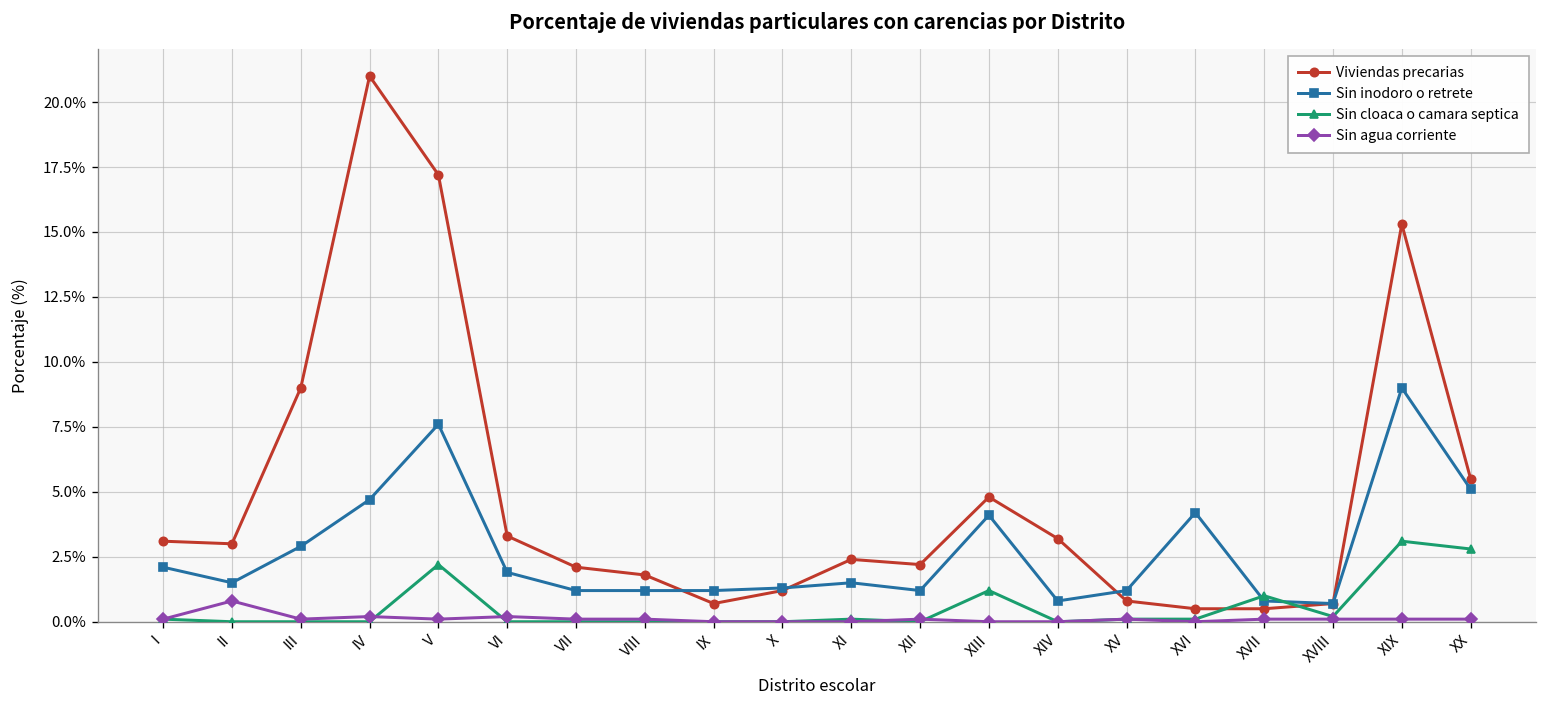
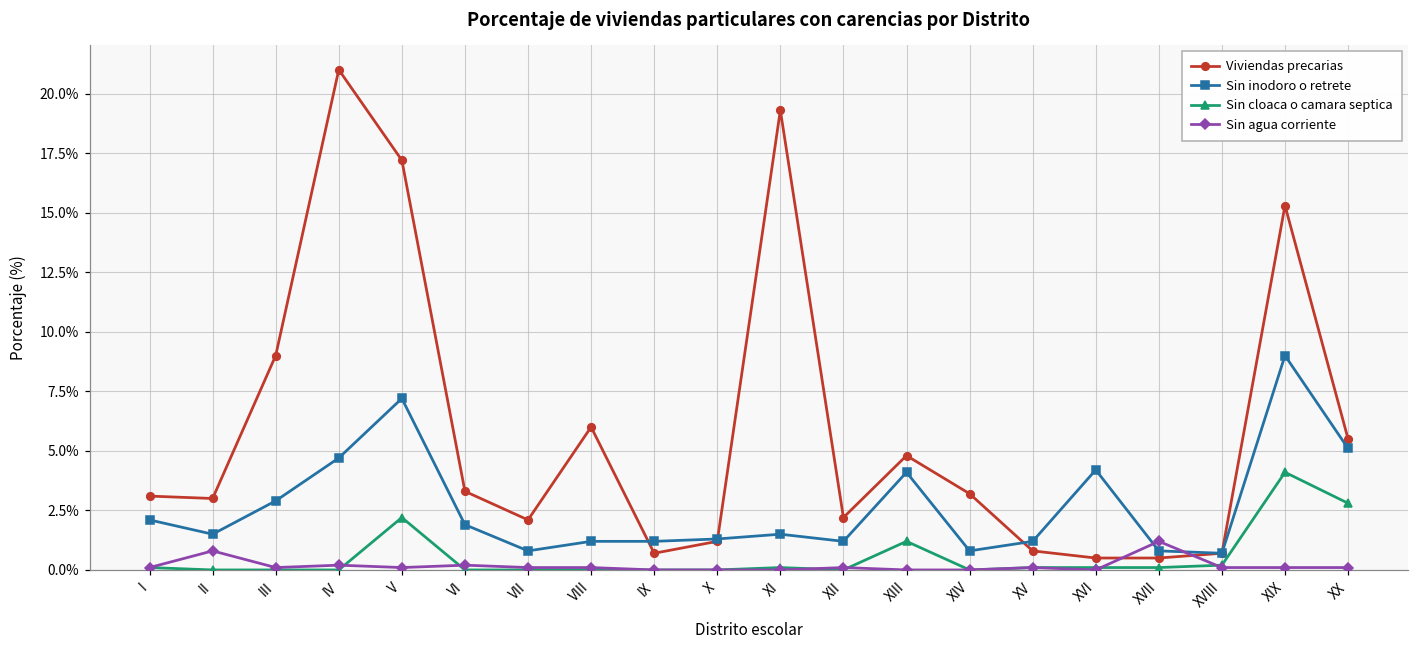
  {
    "Viviendas precarias": {
      "I": "3.1%",
      "II": "3.0%",
      "III": "9.0%",
      "IV": "21.0%",
      "V": "17.2%",
      "VI": "3.3%",
      "VII": "2.1%",
-     "VIII": "1.8%",
+     "VIII": "6.0%",
      "IX": "0.7%",
-     "XI": "2.4%",
+     "XI": "19.3%",
      "XII": "2.2%",
      "XIII": "4.8%",
      "XIV": "3.2%",
      "XV": "0.8%",
      "XVI": "0.5%",
      "XVII": "0.5%",
      "XIX": "15.3%",
      "XX": "5.5%"
    },
    "Sin inodoro o retrete": {
      "I": "2.1%",
      "II": "1.5%",
      "III": "2.9%",
      "IV": "4.7%",
-     "V": "7.6%",
+     "V": "7.2%",
      "VI": "1.9%",
-     "VII": "1.2%",
+     "VII": "0.8%",
      "VIII": "1.2%",
      "IX": "1.2%",
      "XI": "1.5%",
      "XII": "1.2%",
      "XIII": "4.1%",
      "XIV": "0.8%",
      "XV": "1.2%",
      "XVI": "4.2%",
      "XVII": "0.8%",
      "XIX": "9.0%",
      "XX": "5.1%"
    },
    "Sin cloaca o camara septica": {
      "II": "0.0%",
      "IV": "0.0%",
      "V": "2.2%",
      "VI": "0.0%",
      "XIII": "1.2%",
-     "XVII": "1.0%",
-     "XIX": "3.1%",
+     "XVII": "0.1%",
+     "XIX": "4.1%",
      "XX": "2.8%"
    },
    "Sin agua corriente": {
      "II": "0.8%",
      "IV": "0.2%",
      "V": "0.1%",
      "VI": "0.2%",
      "XIII": "0.0%",
-     "XVII": "0.1%",
+     "XVII": "1.2%",
      "XIX": "0.1%",
      "XX": "0.1%"
    }
  }
